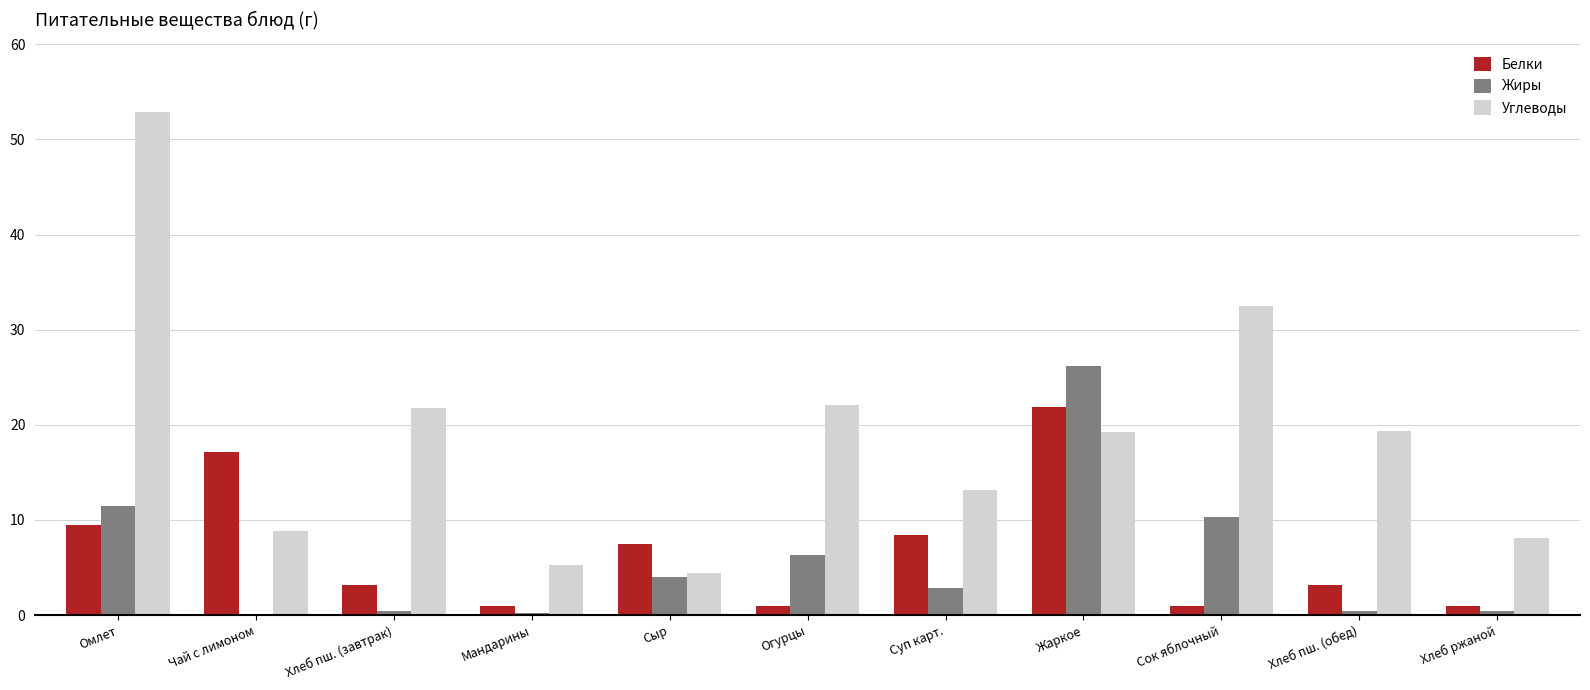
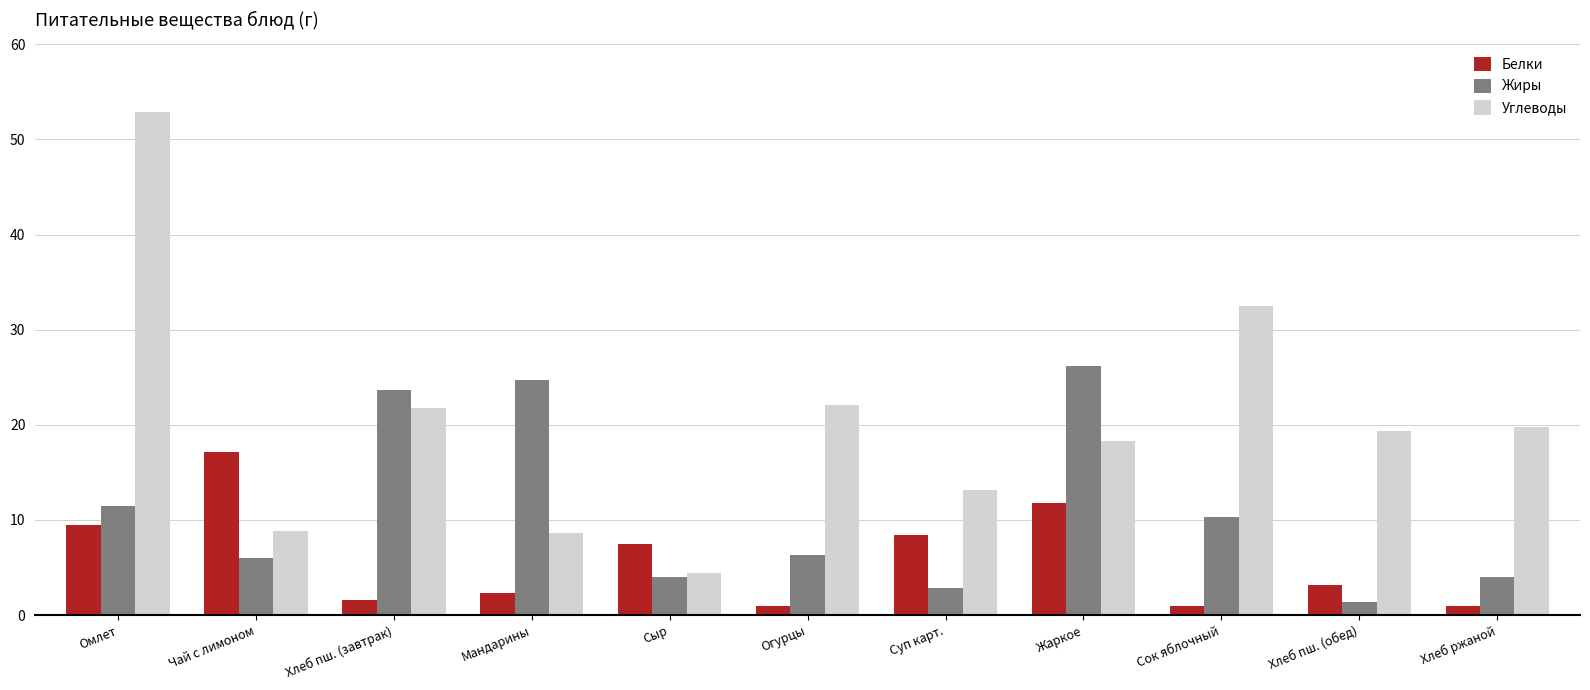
  {
    "Белки": {
      "Омлет": 9,
      "Чай с лимоном": 17,
-     "Хлеб пш. (завтрак)": 3,
-     "Мандарины": 1,
+     "Хлеб пш. (завтрак)": 2,
+     "Мандарины": 2,
      "Сыр": 8,
      "Огурцы": 1,
      "Суп карт.": 8,
-     "Жаркое": 22,
+     "Жаркое": 12,
      "Сок яблочный": 1,
      "Хлеб пш. (обед)": 3,
      "Хлеб ржаной": 1
    },
    "Жиры": {
      "Омлет": 12,
-     "Чай с лимоном": 0,
-     "Хлеб пш. (завтрак)": 0,
-     "Мандарины": 0,
+     "Чай с лимоном": 6,
+     "Хлеб пш. (завтрак)": 24,
+     "Мандарины": 25,
      "Сыр": 4,
      "Огурцы": 6,
      "Суп карт.": 3,
      "Жаркое": 26,
      "Сок яблочный": 10,
-     "Хлеб пш. (обед)": 0,
-     "Хлеб ржаной": 0
+     "Хлеб пш. (обед)": 1,
+     "Хлеб ржаной": 4
    },
    "Углеводы": {
      "Омлет": 53,
      "Чай с лимоном": 9,
      "Хлеб пш. (завтрак)": 22,
-     "Мандарины": 5,
+     "Мандарины": 9,
      "Сыр": 4,
      "Огурцы": 22,
      "Суп карт.": 13,
-     "Жаркое": 19,
+     "Жаркое": 18,
      "Сок яблочный": 33,
      "Хлеб пш. (обед)": 19,
-     "Хлеб ржаной": 8
+     "Хлеб ржаной": 20
    }
  }
